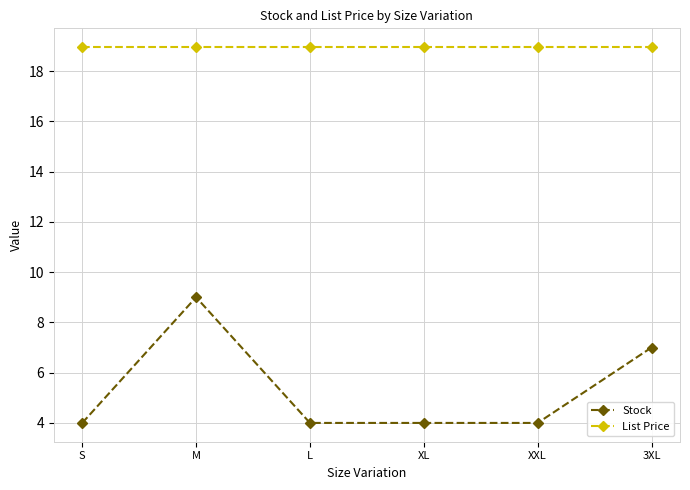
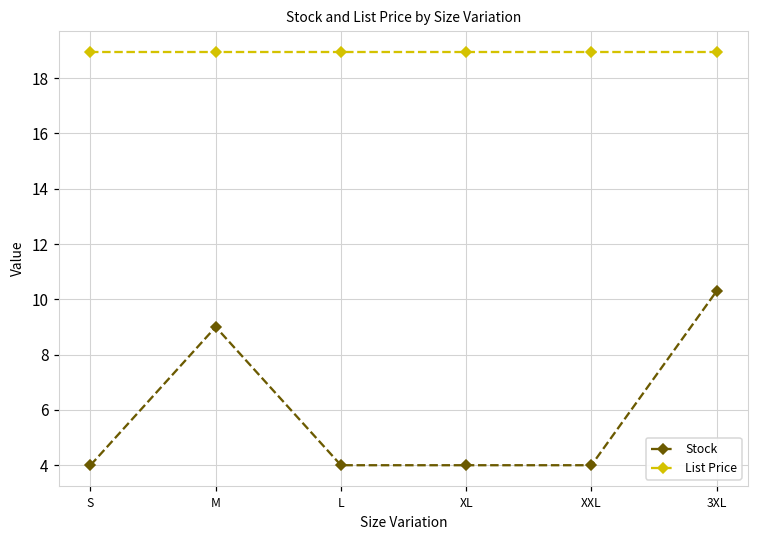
  {
    "Stock": {
      "S": 4.0,
      "M": 9.0,
      "L": 4.0,
      "XL": 4.0,
      "XXL": 4.0,
-     "3XL": 7.0
+     "3XL": 10.3
    },
    "List Price": {
      "S": 19.0,
      "M": 19.0,
      "L": 19.0,
      "XL": 19.0,
      "XXL": 19.0,
      "3XL": 19.0
    }
  }
